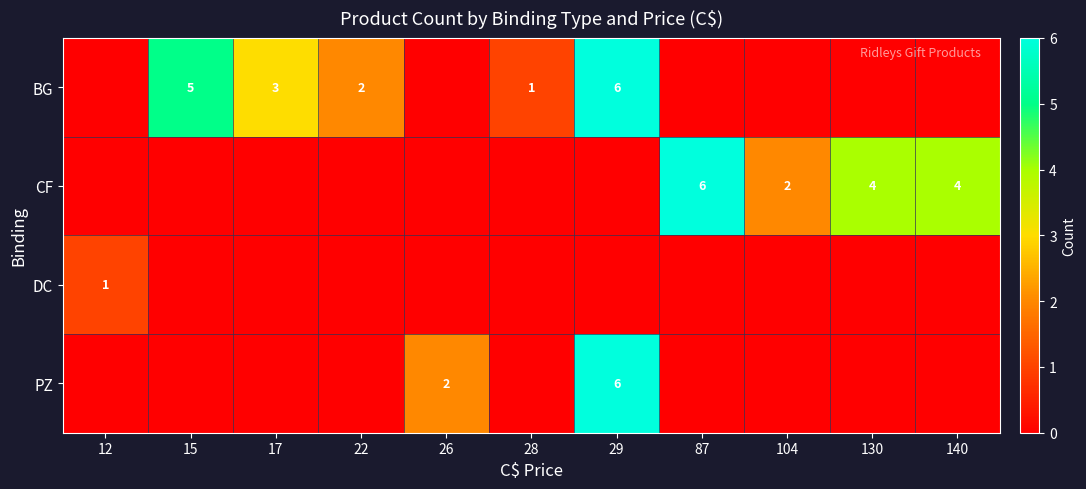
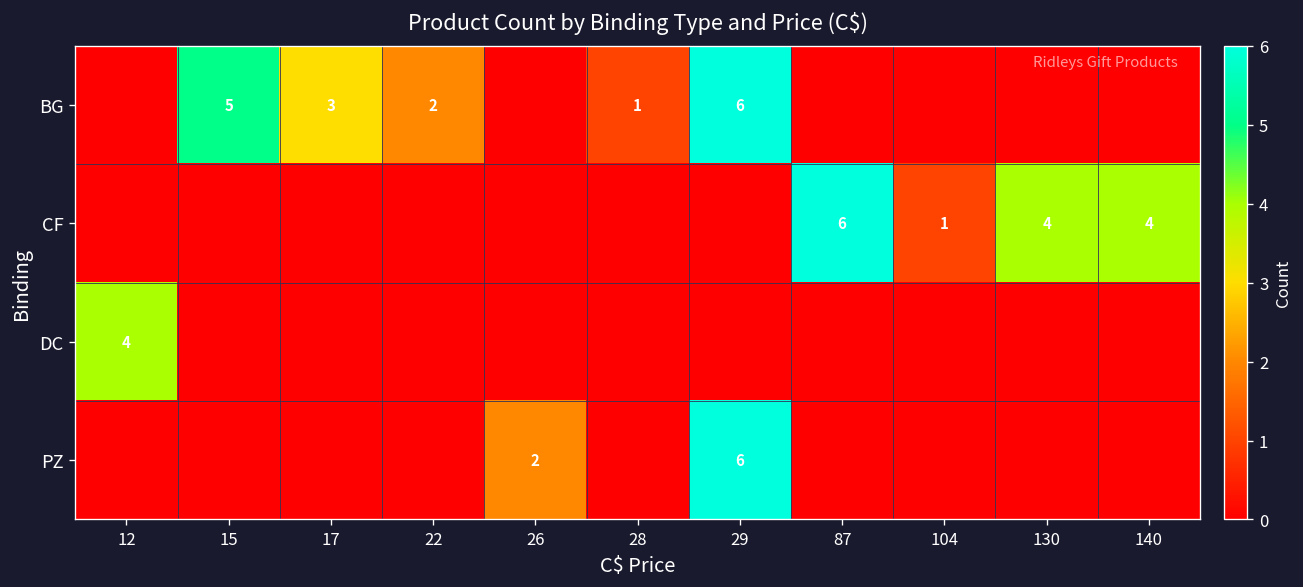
  {
    "BG": {
      "15": 5,
      "17": 3,
      "22": 2,
      "28": 1,
      "29": 6
    },
    "CF": {
      "87": 6,
-     "104": 2,
+     "104": 1,
      "130": 4,
      "140": 4
    },
    "DC": {
-     "12": 1
+     "12": 4
    },
    "PZ": {
      "26": 2,
      "29": 6
    }
  }
